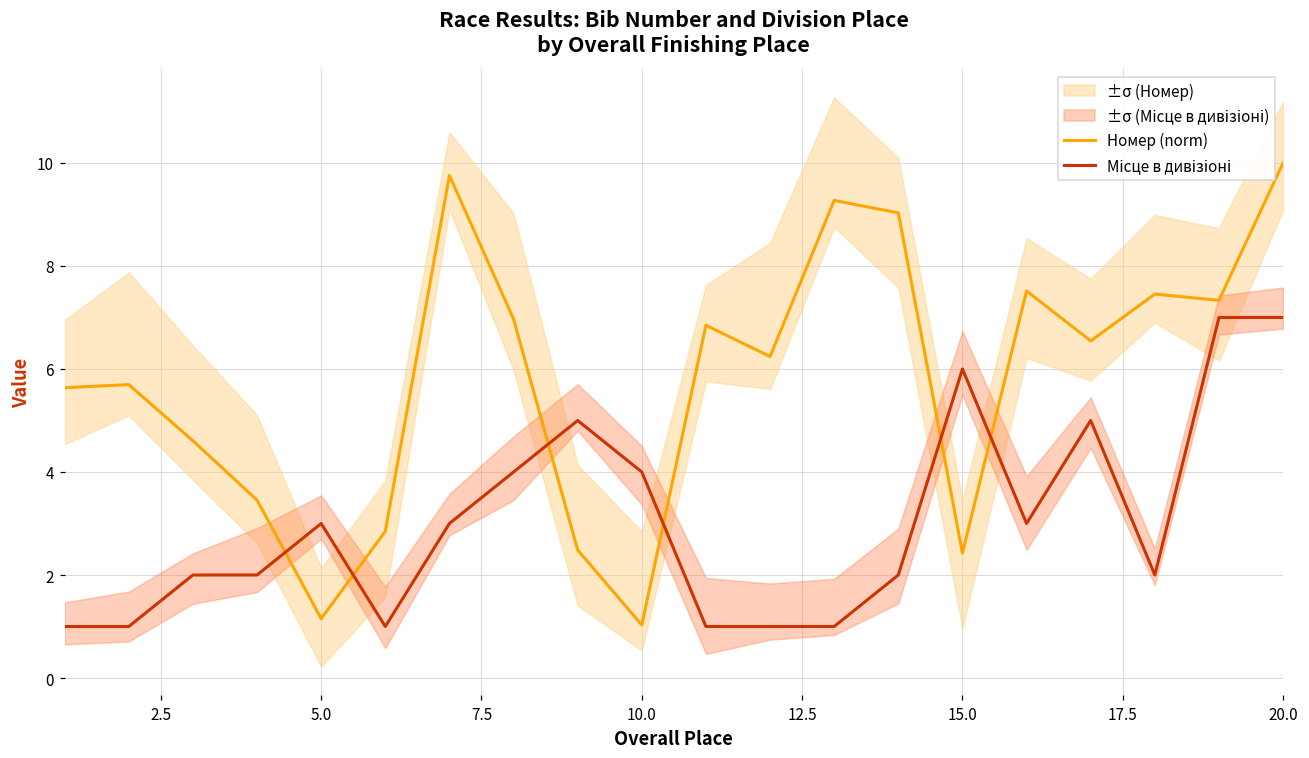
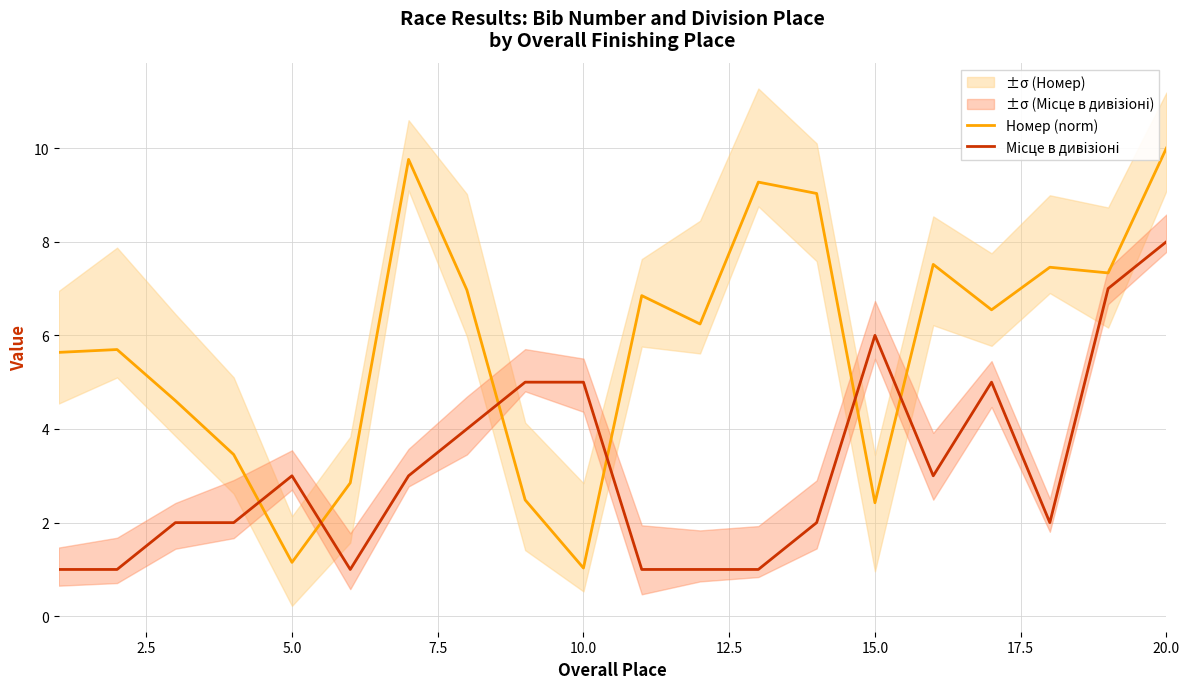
  {
    "Номер (norm)": {
      "5.0": 1.2,
      "10.0": 1,
      "15.0": 2.4,
      "20.0": 10
    },
    "Місце в дивізіоні": {
      "5.0": 3,
-     "10.0": 4,
+     "10.0": 5,
      "15.0": 6,
-     "20.0": 7
+     "20.0": 8
    }
  }
